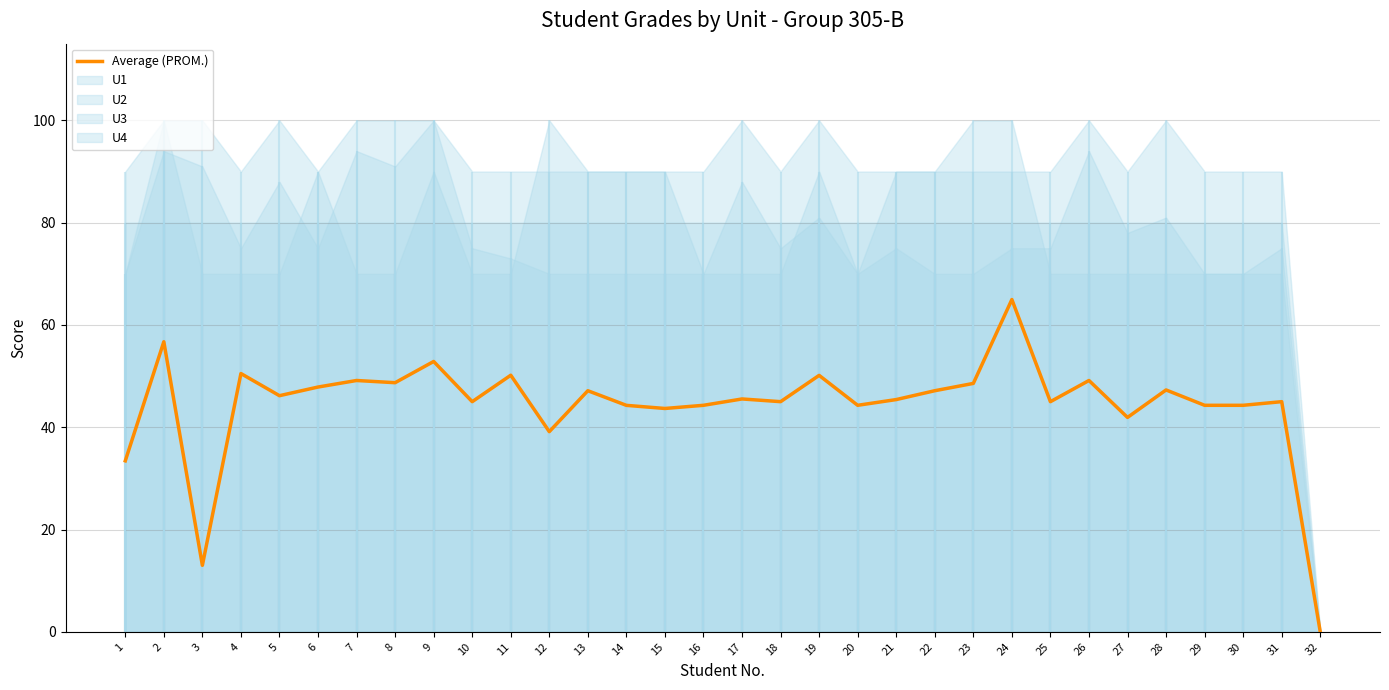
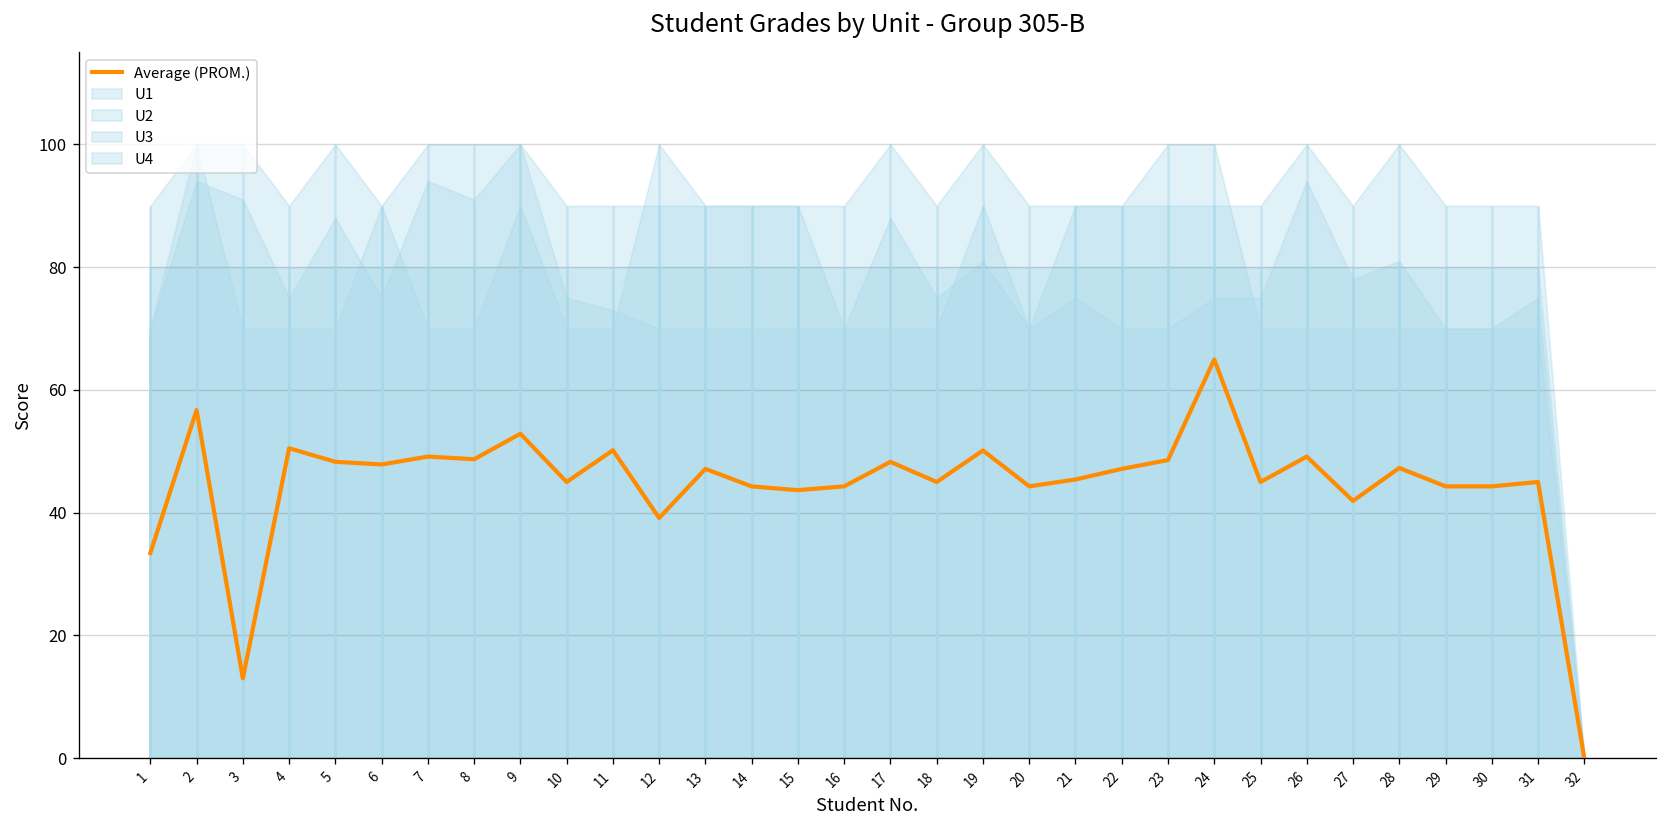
  {
    "Average (PROM.)": {
      "1": 33,
      "2": 57,
      "3": 13,
      "4": 51,
-     "5": 46,
+     "5": 48,
      "6": 48,
      "7": 49,
      "8": 49,
      "9": 53,
      "10": 45,
      "11": 50,
      "12": 39,
      "13": 47,
      "14": 44,
      "15": 44,
      "16": 44,
-     "17": 46,
+     "17": 48,
      "18": 45,
      "19": 50,
      "20": 44,
      "21": 45,
      "22": 47,
      "23": 49,
      "24": 65,
      "25": 45,
      "26": 49,
      "27": 42,
      "28": 47,
      "29": 44,
      "30": 44,
      "31": 45
    }
  }
